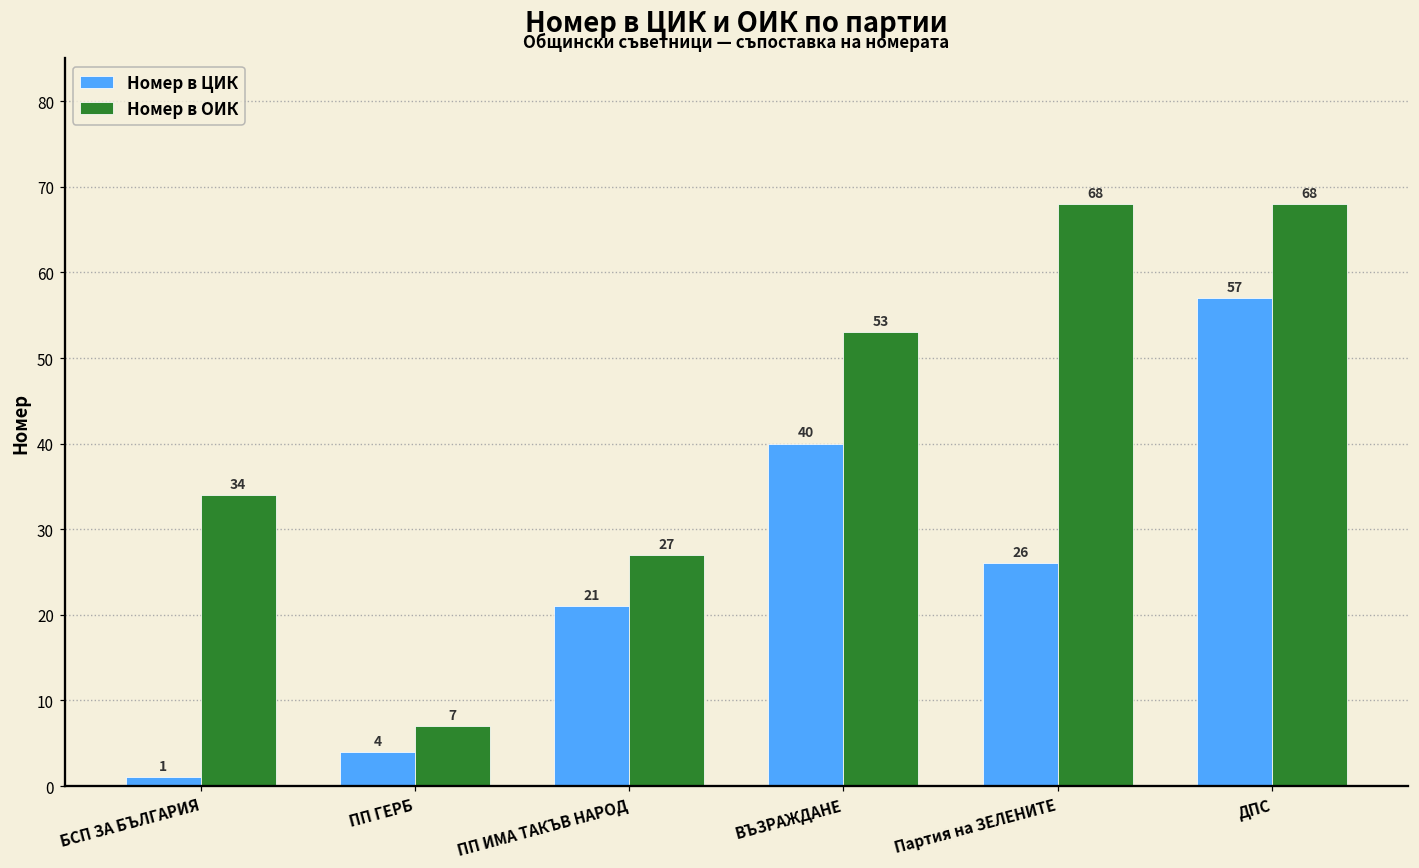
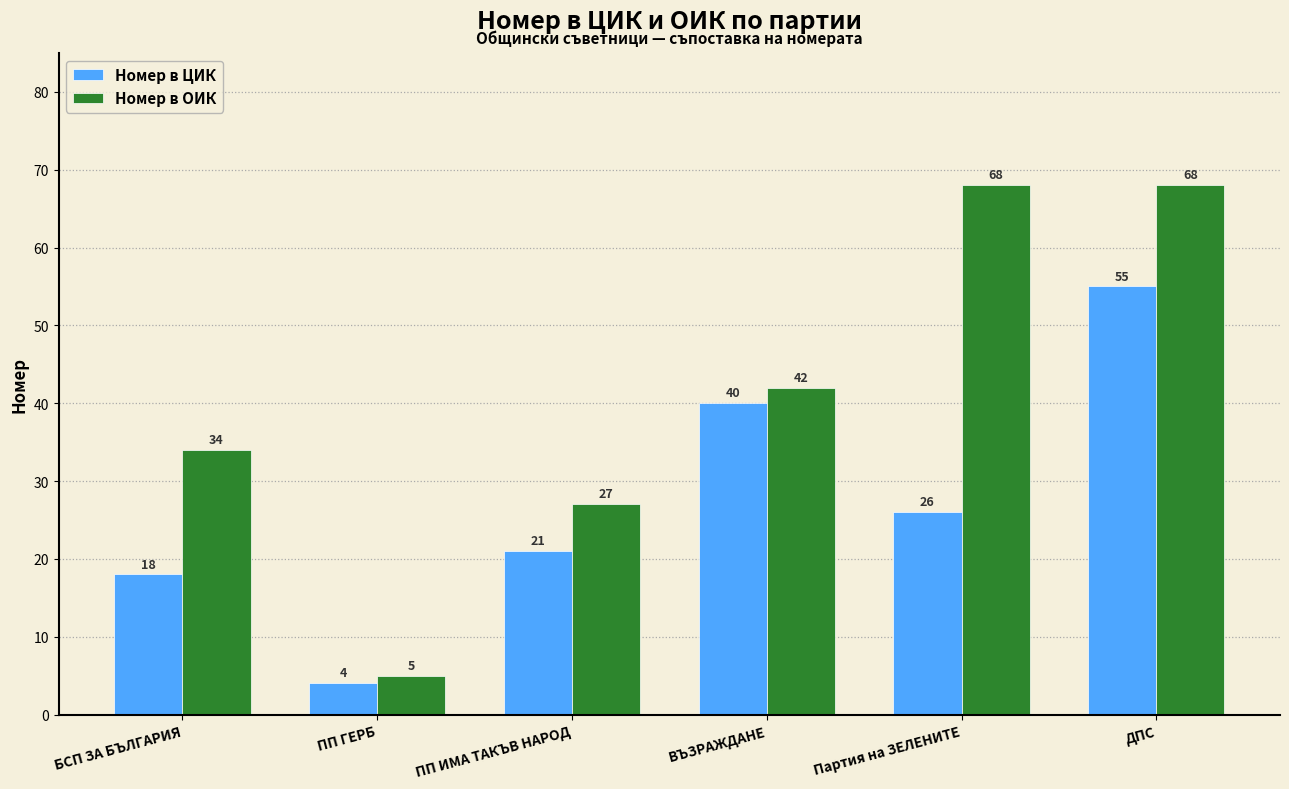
  {
    "Номер в ЦИК": {
-     "БСП ЗА БЪЛГАРИЯ": 1,
+     "БСП ЗА БЪЛГАРИЯ": 18,
      "ПП ГЕРБ": 4,
      "ПП ИМА ТАКЪВ НАРОД": 21,
      "ВЪЗРАЖДАНЕ": 40,
      "Партия на ЗЕЛЕНИТЕ": 26,
-     "ДПС": 57
+     "ДПС": 55
    },
    "Номер в ОИК": {
      "БСП ЗА БЪЛГАРИЯ": 34,
-     "ПП ГЕРБ": 7,
+     "ПП ГЕРБ": 5,
      "ПП ИМА ТАКЪВ НАРОД": 27,
-     "ВЪЗРАЖДАНЕ": 53,
+     "ВЪЗРАЖДАНЕ": 42,
      "Партия на ЗЕЛЕНИТЕ": 68,
      "ДПС": 68
    }
  }
